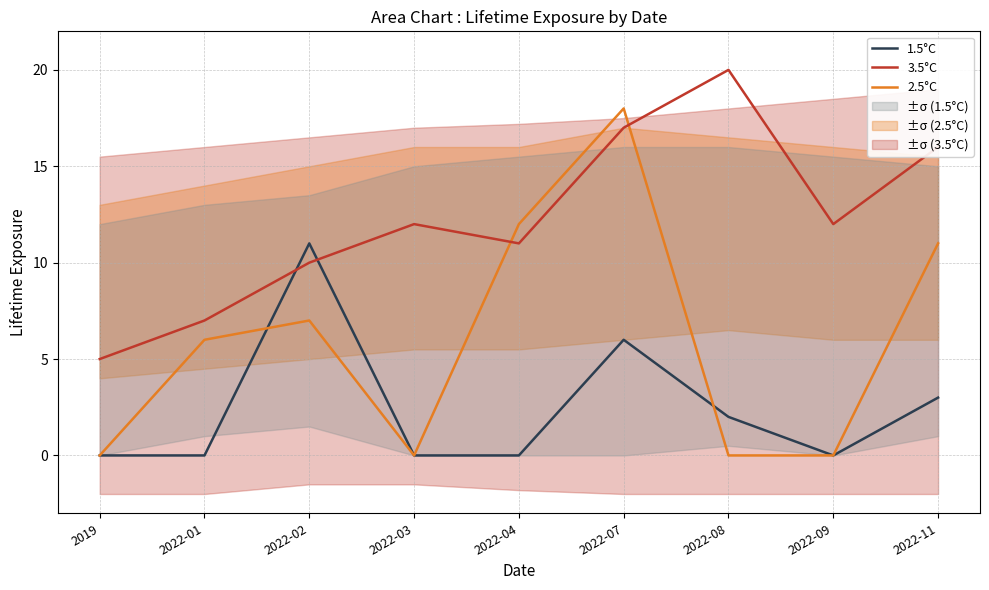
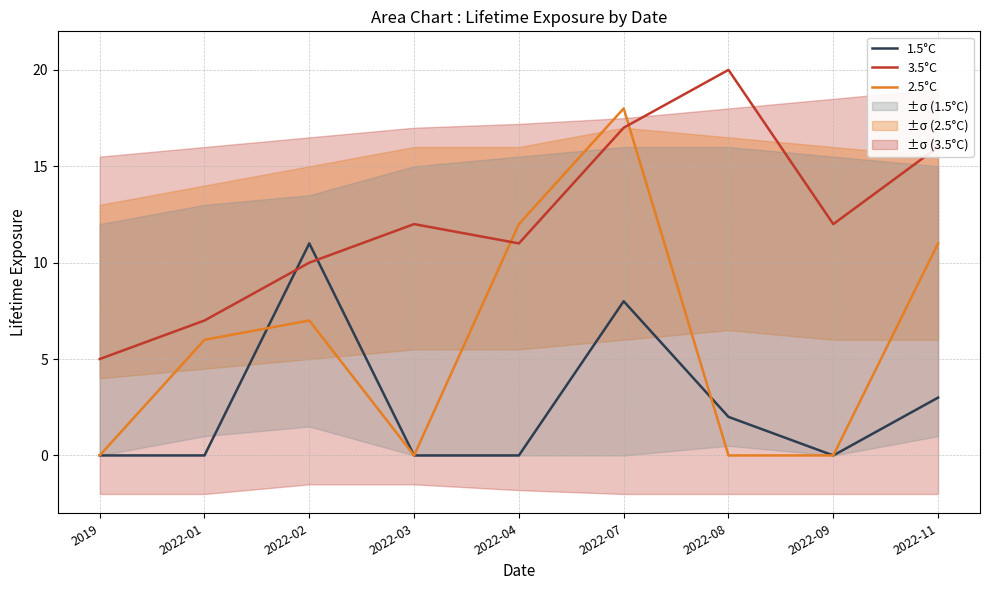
  {
    "1.5°C": {
      "2022-01": 0,
      "2022-02": 11,
      "2022-04": 0,
-     "2022-07": 6,
+     "2022-07": 8,
      "2022-08": 2,
      "2022-11": 3
    }
  }
